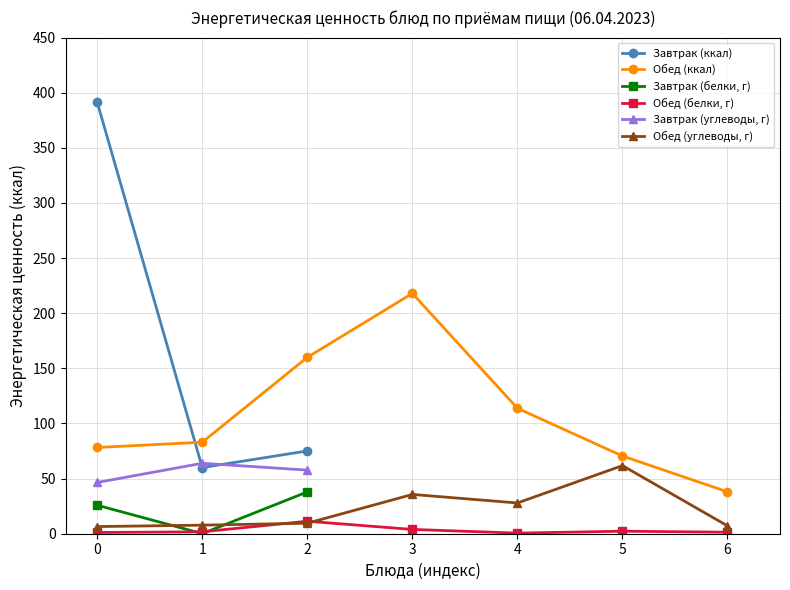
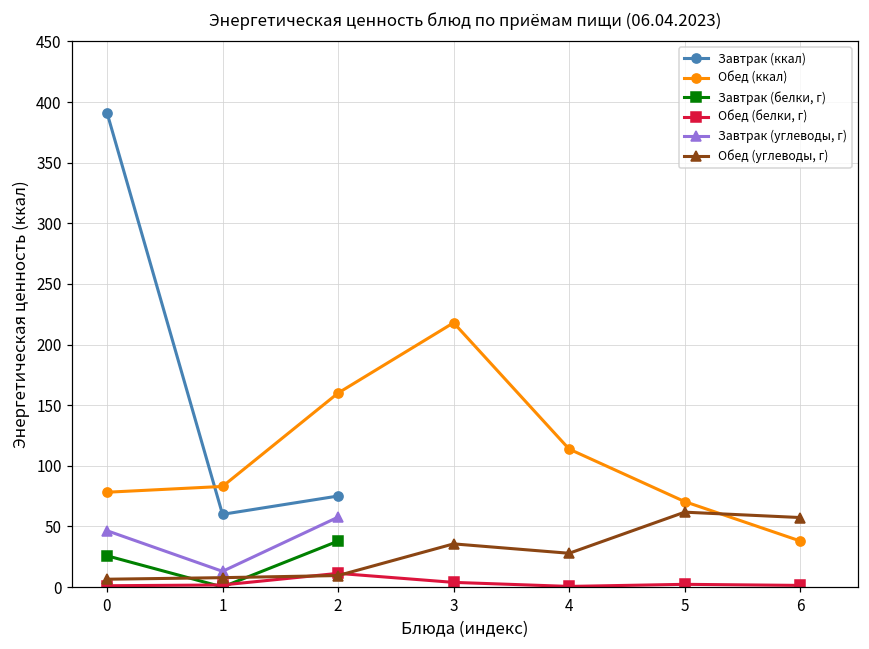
  {
    "Завтрак (ккал)": {
      "0": 391,
      "1": 60,
      "2": 75
    },
    "Обед (ккал)": {
      "0": 78,
      "1": 83,
      "2": 160,
      "3": 218,
      "4": 114,
      "5": 71,
      "6": 38
    },
    "Завтрак (белки, г)": {
      "0": 26,
      "2": 38
    },
    "Обед (белки, г)": {
      "0": 1,
      "3": 4,
      "4": 1,
      "5": 2,
      "6": 1
    },
    "Завтрак (углеводы, г)": {
      "0": 47,
-     "1": 64,
+     "1": 13,
      "2": 58
    },
    "Обед (углеводы, г)": {
      "0": 6,
      "1": 8,
      "3": 36,
      "4": 28,
      "5": 62,
-     "6": 7
+     "6": 57
    }
  }
